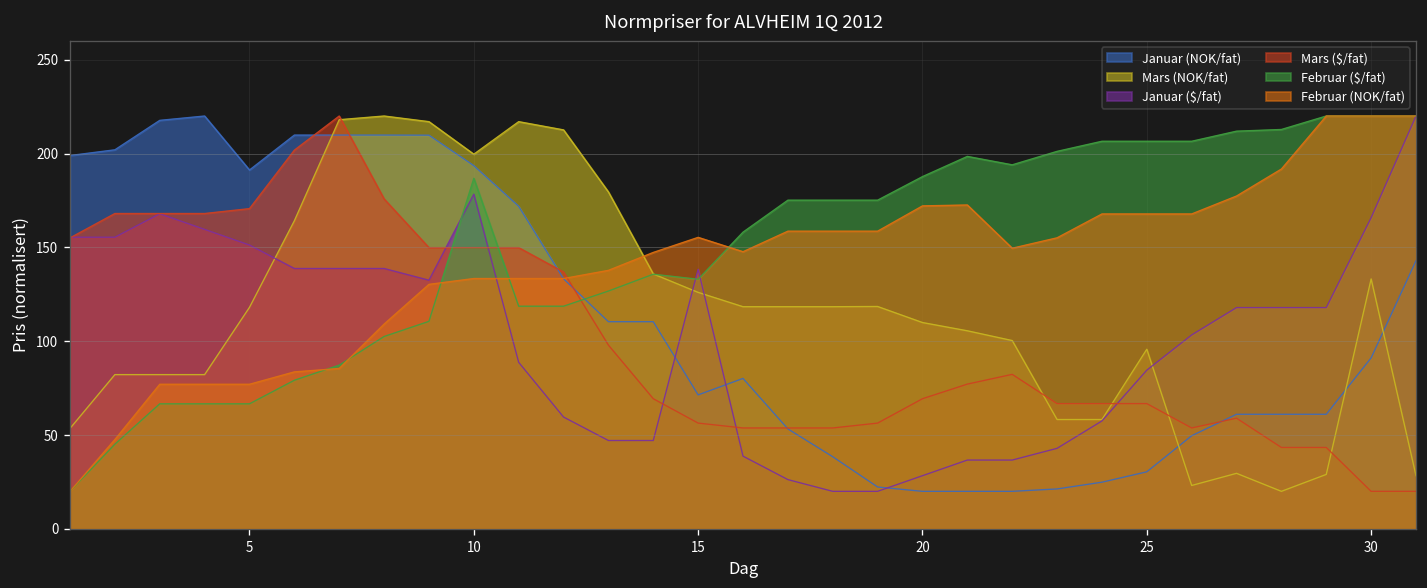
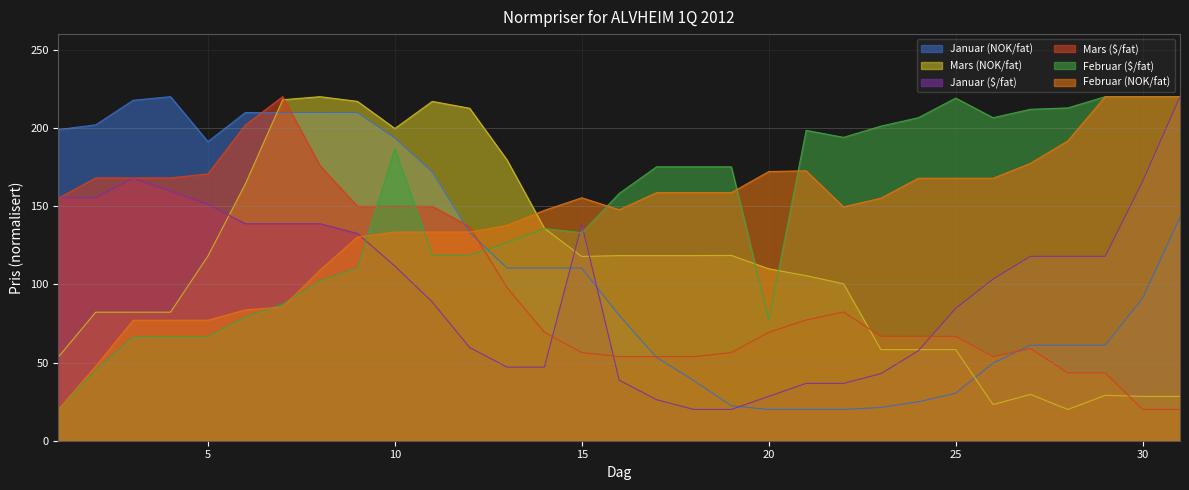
  {
    "Januar (NOK/fat)": {
      "5": 191,
      "10": 194,
-     "15": 71,
+     "15": 110,
      "20": 20,
      "25": 30,
      "30": 91
    },
    "Mars (NOK/fat)": {
      "5": 118,
      "10": 200,
-     "15": 126,
+     "15": 118,
      "20": 110,
-     "25": 96,
-     "30": 133
+     "25": 58,
+     "30": 28
    },
    "Januar ($/fat)": {
      "5": 151,
-     "10": 178,
+     "10": 112,
      "15": 138,
      "20": 28,
      "25": 85,
      "30": 166
    },
    "Februar ($/fat)": {
      "5": 67,
      "10": 187,
      "15": 133,
-     "20": 188,
-     "25": 207
+     "20": 77,
+     "25": 219
    }
  }
